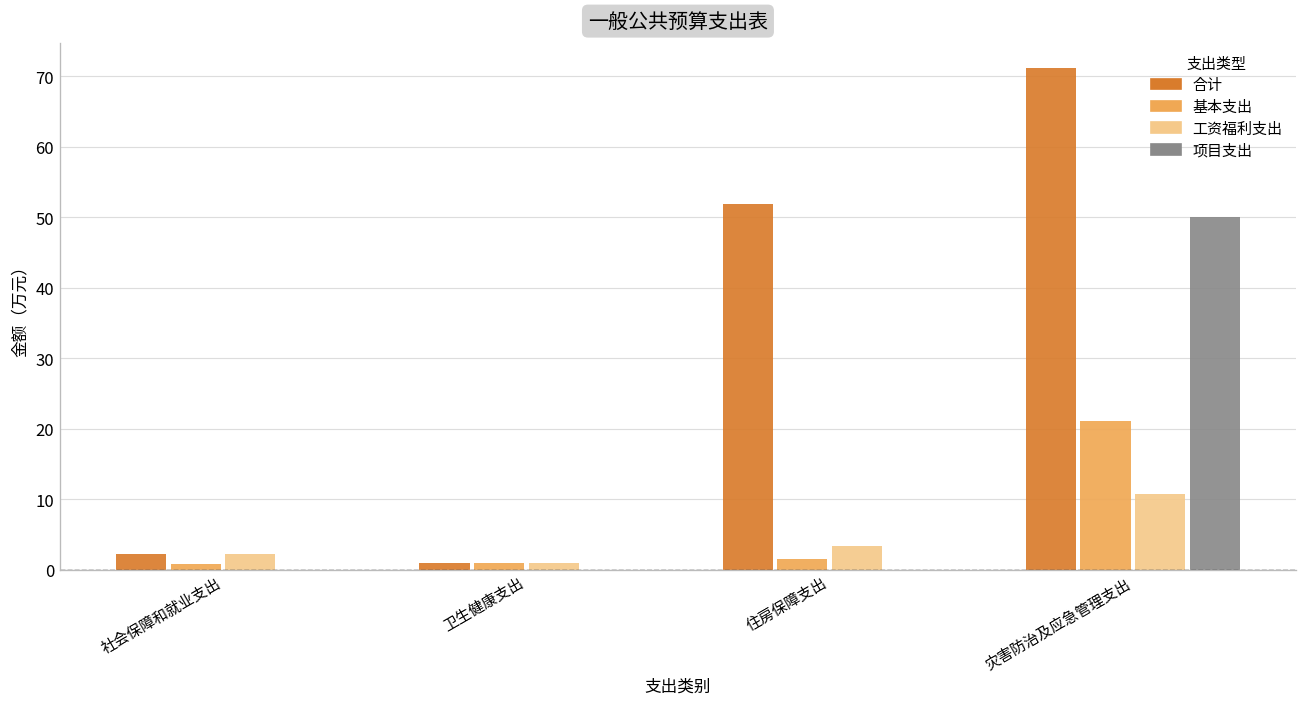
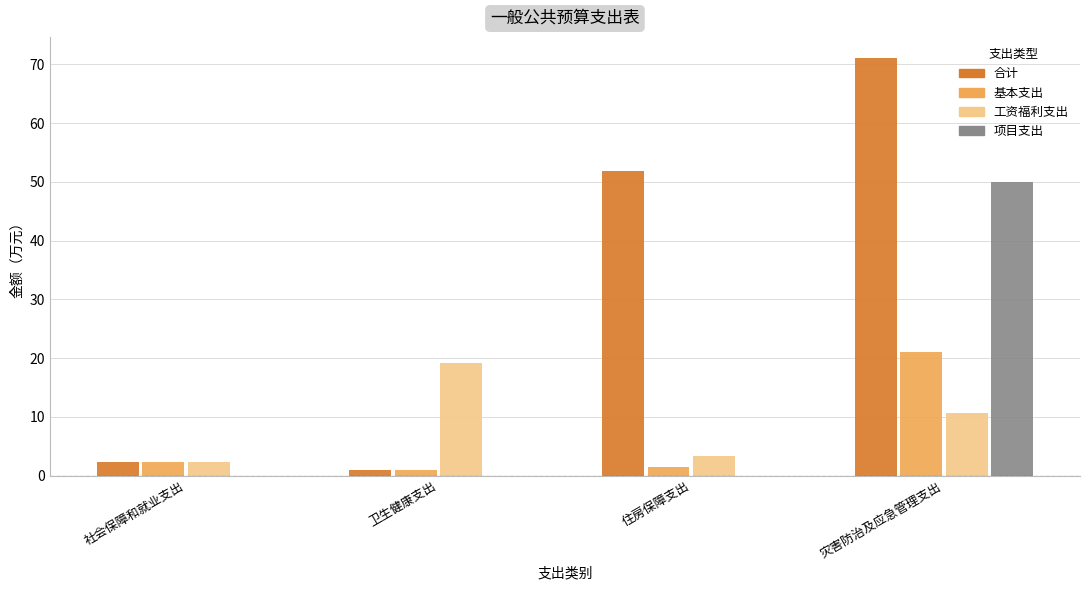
  {
    "合计": {
      "社会保障和就业支出": 2,
      "卫生健康支出": 1,
      "住房保障支出": 52,
      "灾害防治及应急管理支出": 71
    },
    "基本支出": {
-     "社会保障和就业支出": 1,
+     "社会保障和就业支出": 2,
      "卫生健康支出": 1,
      "住房保障支出": 2,
      "灾害防治及应急管理支出": 21
    },
    "工资福利支出": {
      "社会保障和就业支出": 2,
-     "卫生健康支出": 1,
+     "卫生健康支出": 19,
      "住房保障支出": 3,
      "灾害防治及应急管理支出": 11
    },
    "项目支出": {
      "社会保障和就业支出": 0,
      "卫生健康支出": 0,
      "住房保障支出": 0,
      "灾害防治及应急管理支出": 50
    }
  }
